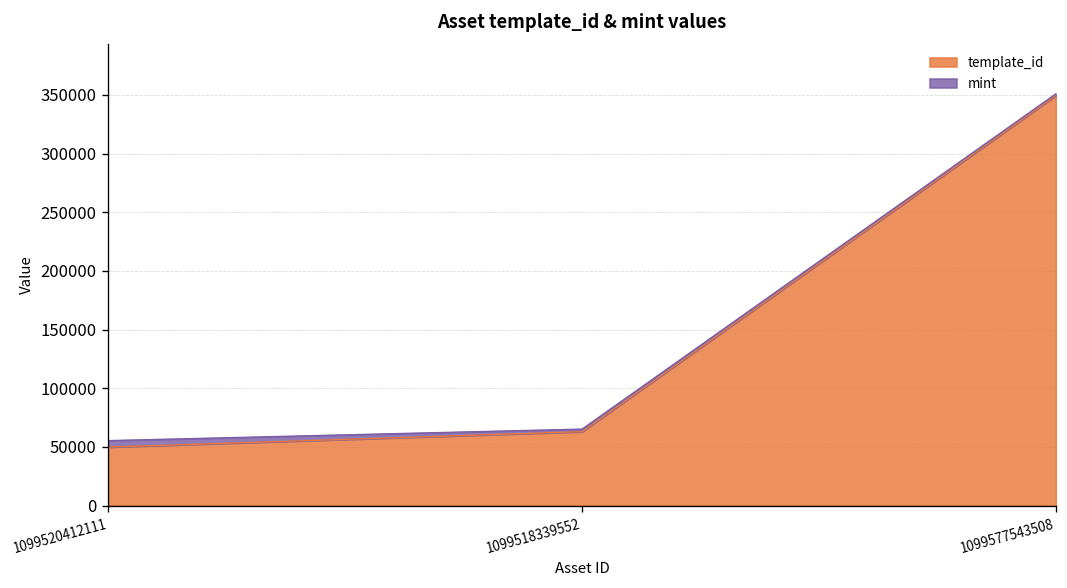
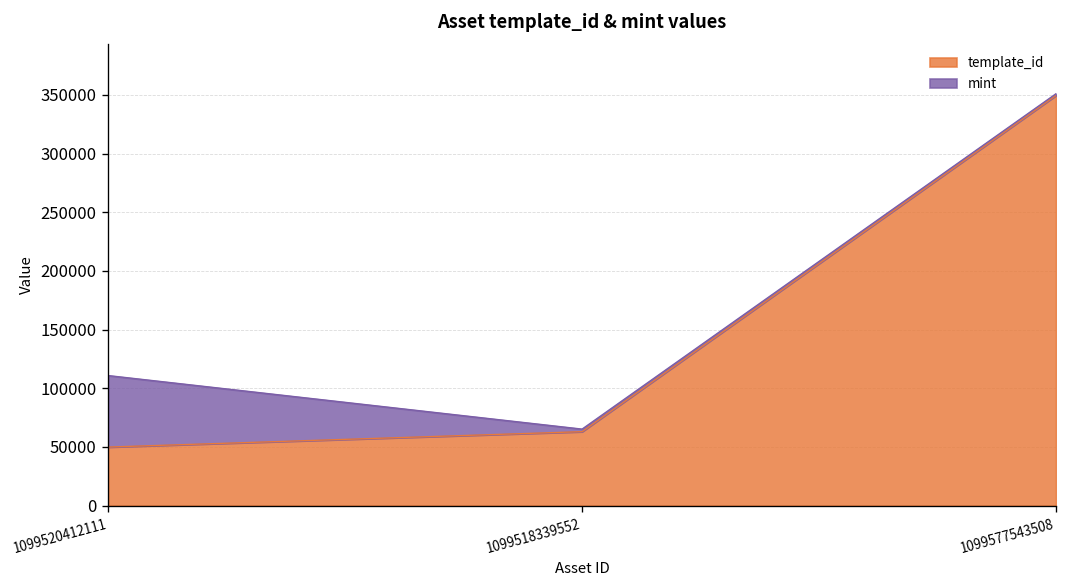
  {
    "template_id": {
      "1099520412111": 50000
    },
    "mint": {
-     "1099520412111": 10000
+     "1099520412111": 60000
    }
  }
